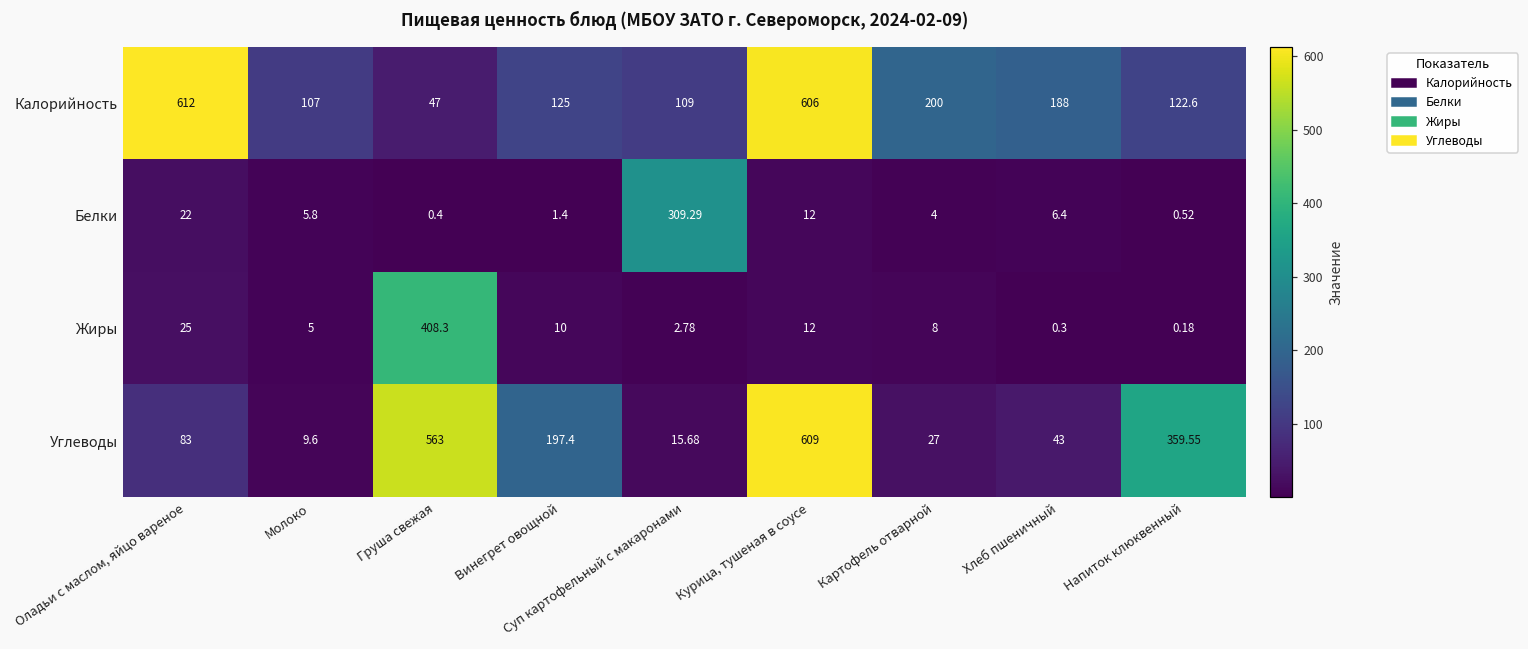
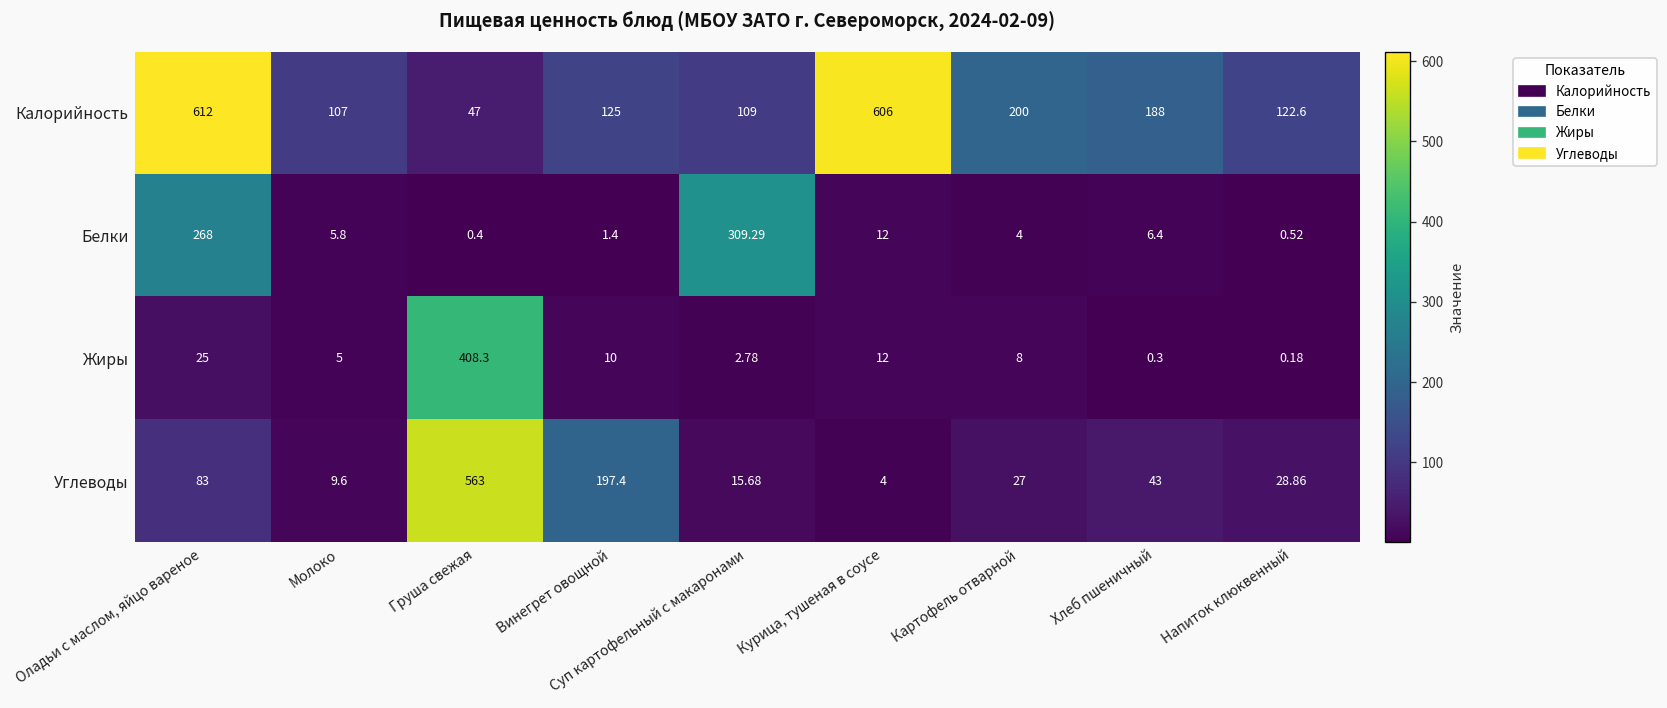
  {
    "Калорийность": {
      "Оладьи с маслом, яйцо вареное": 612,
      "Молоко": 107,
      "Груша свежая": 47,
      "Винегрет овощной": 125,
      "Суп картофельный с макаронами": 109,
      "Курица, тушеная в соусе": 606,
      "Картофель отварной": 200,
      "Хлеб пшеничный": 188,
      "Напиток клюквенный": 122.6
    },
    "Белки": {
-     "Оладьи с маслом, яйцо вареное": 22,
+     "Оладьи с маслом, яйцо вареное": 268,
      "Молоко": 5.8,
      "Груша свежая": 0.4,
      "Винегрет овощной": 1.4,
      "Суп картофельный с макаронами": 309.29,
      "Курица, тушеная в соусе": 12,
      "Картофель отварной": 4,
      "Хлеб пшеничный": 6.4,
      "Напиток клюквенный": 0.52
    },
    "Жиры": {
      "Оладьи с маслом, яйцо вареное": 25,
      "Молоко": 5,
      "Груша свежая": 408.3,
      "Винегрет овощной": 10,
      "Суп картофельный с макаронами": 2.78,
      "Курица, тушеная в соусе": 12,
      "Картофель отварной": 8,
      "Хлеб пшеничный": 0.3,
      "Напиток клюквенный": 0.18
    },
    "Углеводы": {
      "Оладьи с маслом, яйцо вареное": 83,
      "Молоко": 9.6,
      "Груша свежая": 563,
      "Винегрет овощной": 197.4,
      "Суп картофельный с макаронами": 15.68,
-     "Курица, тушеная в соусе": 609,
+     "Курица, тушеная в соусе": 4,
      "Картофель отварной": 27,
      "Хлеб пшеничный": 43,
-     "Напиток клюквенный": 359.55
+     "Напиток клюквенный": 28.86
    }
  }
